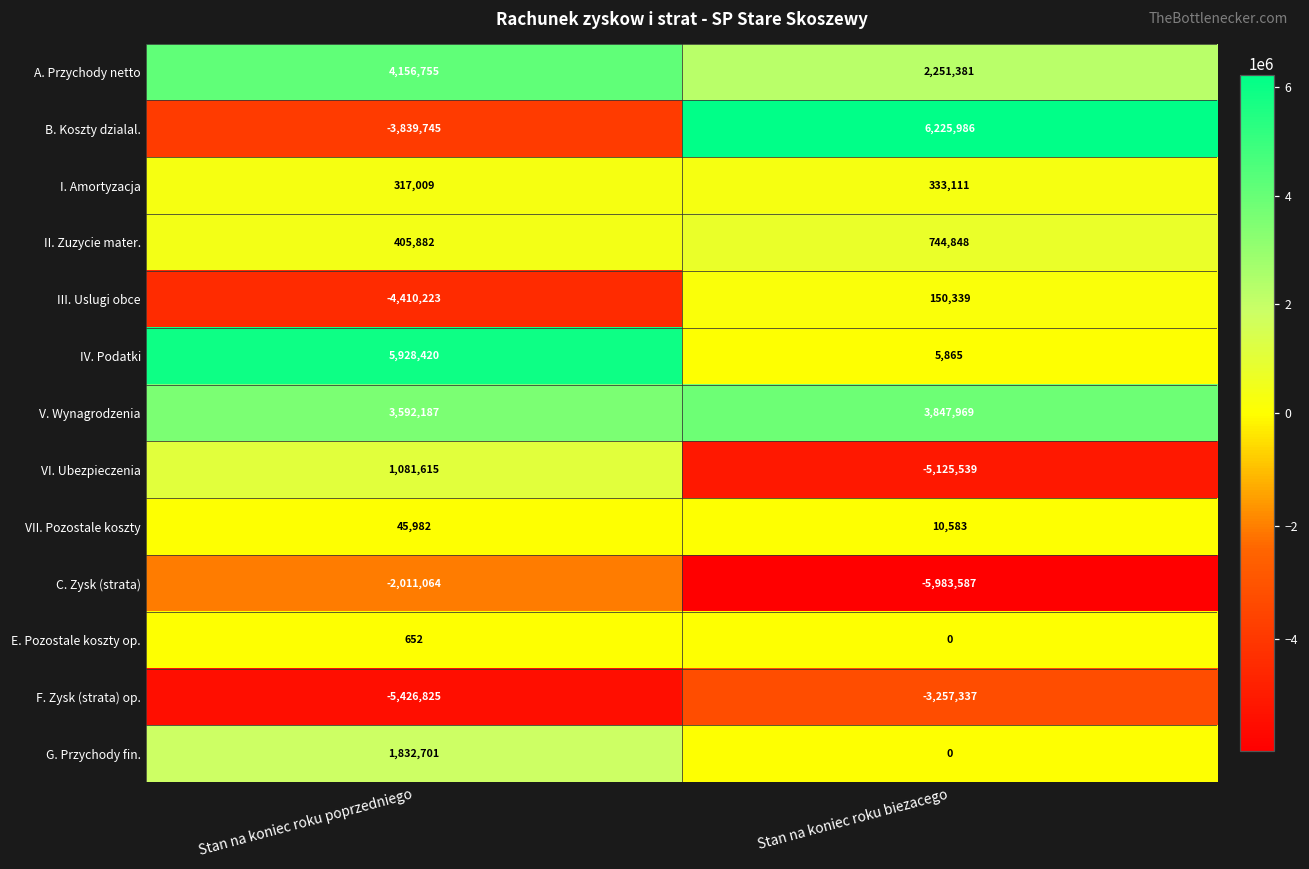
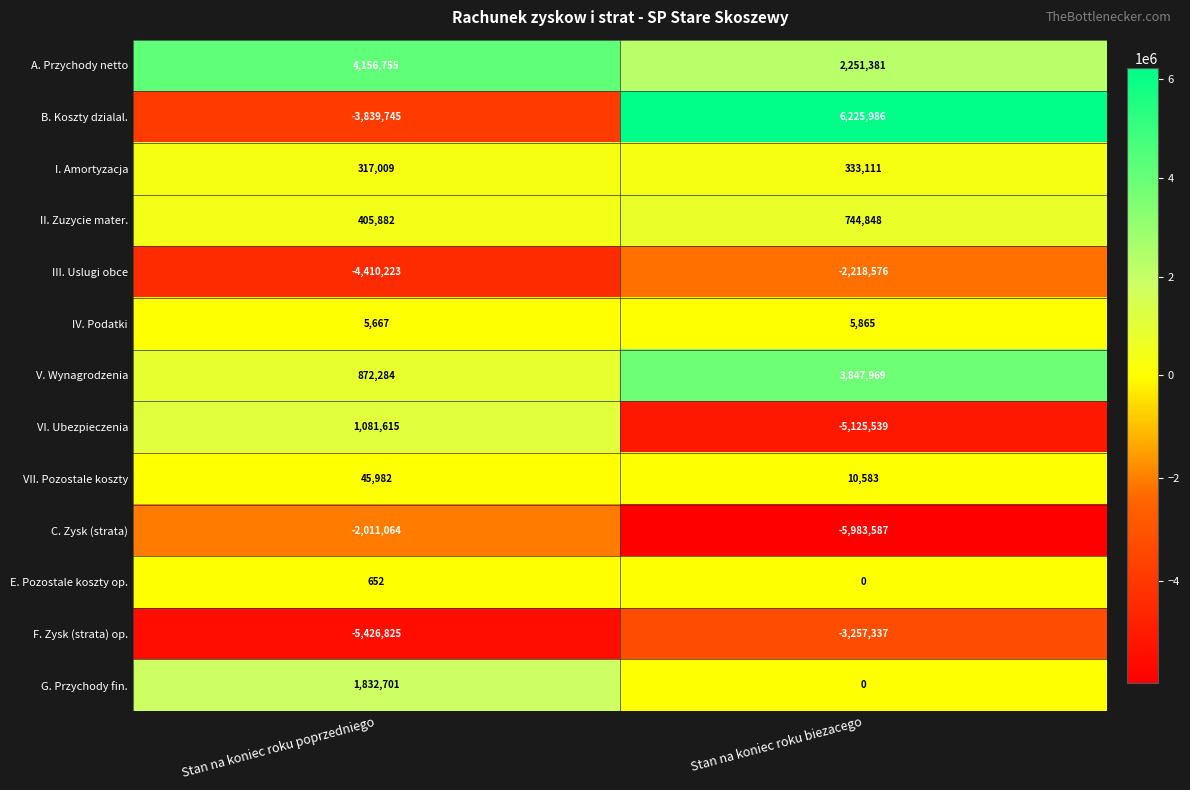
  {
    "A. Przychody netto": {
      "Stan na koniec roku poprzedniego": "4,156,755",
      "Stan na koniec roku biezacego": "2,251,381"
    },
    "B. Koszty dzialal.": {
      "Stan na koniec roku poprzedniego": "-3,839,745",
      "Stan na koniec roku biezacego": "6,225,986"
    },
    "I. Amortyzacja": {
      "Stan na koniec roku poprzedniego": "317,009",
      "Stan na koniec roku biezacego": "333,111"
    },
    "II. Zuzycie mater.": {
      "Stan na koniec roku poprzedniego": "405,882",
      "Stan na koniec roku biezacego": "744,848"
    },
    "III. Uslugi obce": {
      "Stan na koniec roku poprzedniego": "-4,410,223",
-     "Stan na koniec roku biezacego": "150,339"
+     "Stan na koniec roku biezacego": "-2,218,576"
    },
    "IV. Podatki": {
-     "Stan na koniec roku poprzedniego": "5,928,420",
+     "Stan na koniec roku poprzedniego": "5,667",
      "Stan na koniec roku biezacego": "5,865"
    },
    "V. Wynagrodzenia": {
-     "Stan na koniec roku poprzedniego": "3,592,187",
+     "Stan na koniec roku poprzedniego": "872,284",
      "Stan na koniec roku biezacego": "3,847,969"
    },
    "VI. Ubezpieczenia": {
      "Stan na koniec roku poprzedniego": "1,081,615",
      "Stan na koniec roku biezacego": "-5,125,539"
    },
    "VII. Pozostale koszty": {
      "Stan na koniec roku poprzedniego": "45,982",
      "Stan na koniec roku biezacego": "10,583"
    },
    "C. Zysk (strata)": {
      "Stan na koniec roku poprzedniego": "-2,011,064",
      "Stan na koniec roku biezacego": "-5,983,587"
    },
    "E. Pozostale koszty op.": {
      "Stan na koniec roku poprzedniego": "652",
      "Stan na koniec roku biezacego": "0"
    },
    "F. Zysk (strata) op.": {
      "Stan na koniec roku poprzedniego": "-5,426,825",
      "Stan na koniec roku biezacego": "-3,257,337"
    },
    "G. Przychody fin.": {
      "Stan na koniec roku poprzedniego": "1,832,701",
      "Stan na koniec roku biezacego": "0"
    }
  }
